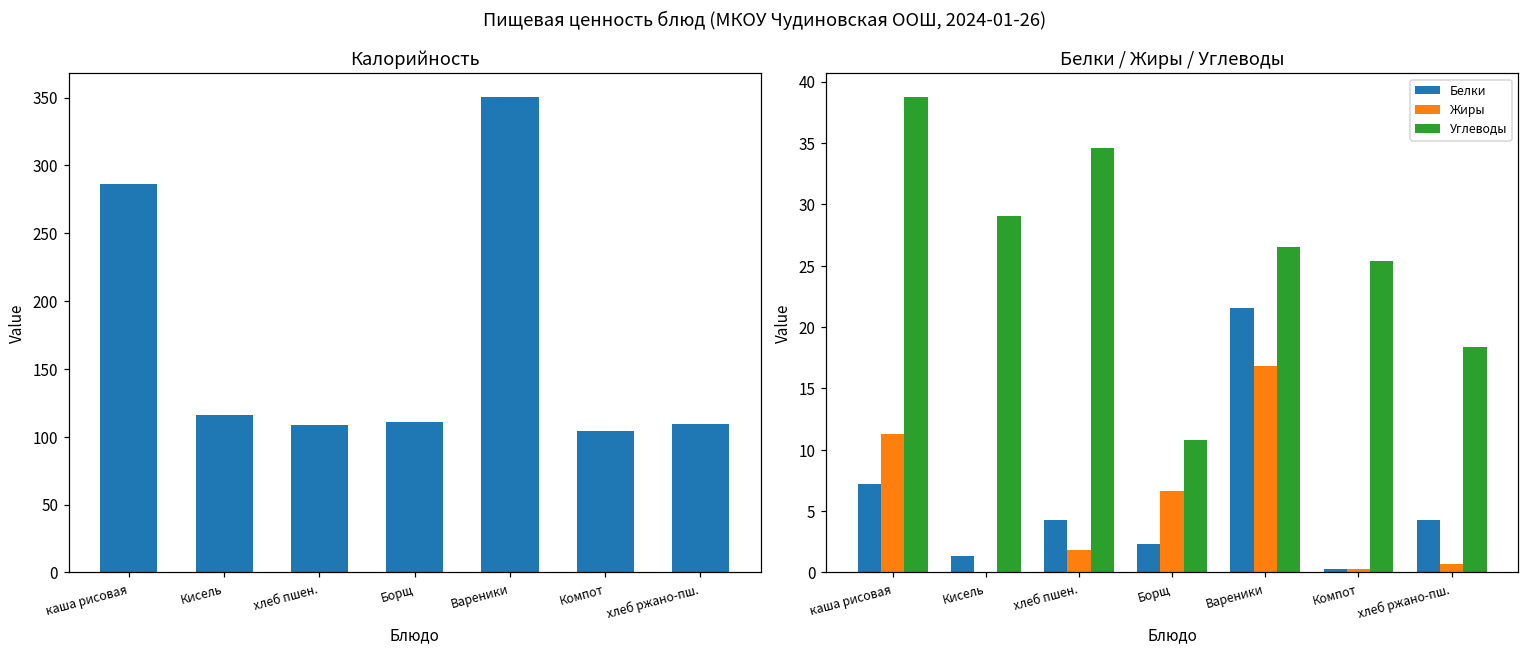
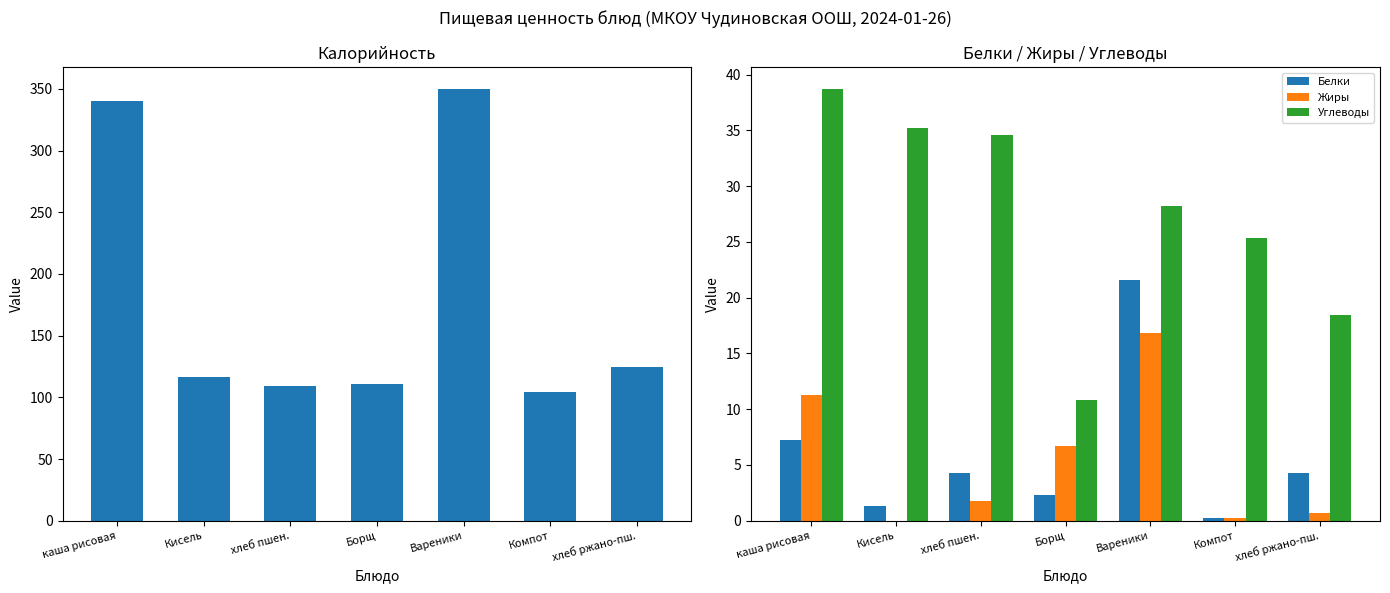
  {
    "Калорийность": {
-     "каша рисовая": 286,
+     "каша рисовая": 340,
      "Кисель": 116,
      "хлеб пшен.": 109,
      "Борщ": 111,
      "Вареники": 350,
      "Компот": 104,
-     "хлеб ржано-пш.": 110
+     "хлеб ржано-пш.": 125
    },
    "Белки / Жиры / Углеводы": {
      "Белки": {
        "каша рисовая": 7.2,
        "Кисель": 1.4,
        "хлеб пшен.": 4.3,
        "Борщ": 2.3,
        "Вареники": 21.6,
        "Компот": 0.3,
        "хлеб ржано-пш.": 4.3
      },
      "Жиры": {
        "каша рисовая": 11.3,
        "Кисель": 0.0,
        "хлеб пшен.": 1.8,
        "Борщ": 6.7,
        "Вареники": 16.8,
        "Компот": 0.3,
        "хлеб ржано-пш.": 0.7
      },
      "Углеводы": {
        "каша рисовая": 38.7,
-       "Кисель": 29.0,
+       "Кисель": 35.2,
        "хлеб пшен.": 34.6,
        "Борщ": 10.8,
-       "Вареники": 26.5,
+       "Вареники": 28.2,
        "Компот": 25.4,
        "хлеб ржано-пш.": 18.4
      }
    }
  }
